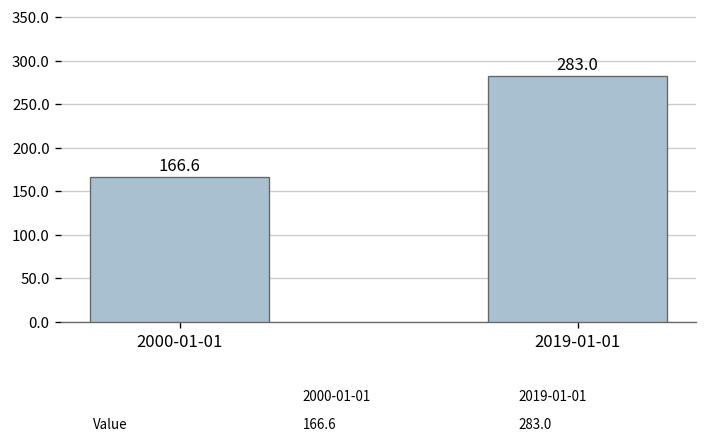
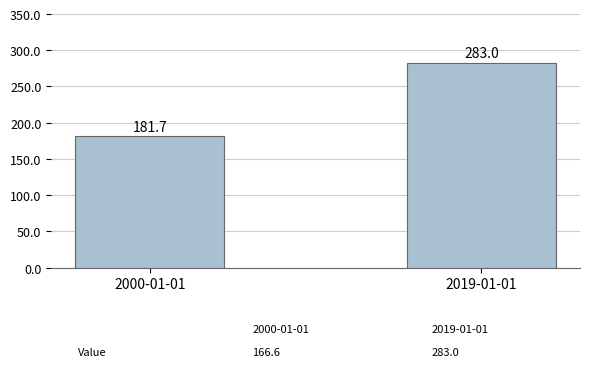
  {
-   "2000-01-01": 166.6,
+   "2000-01-01": 181.7,
    "2019-01-01": 283.0
  }
